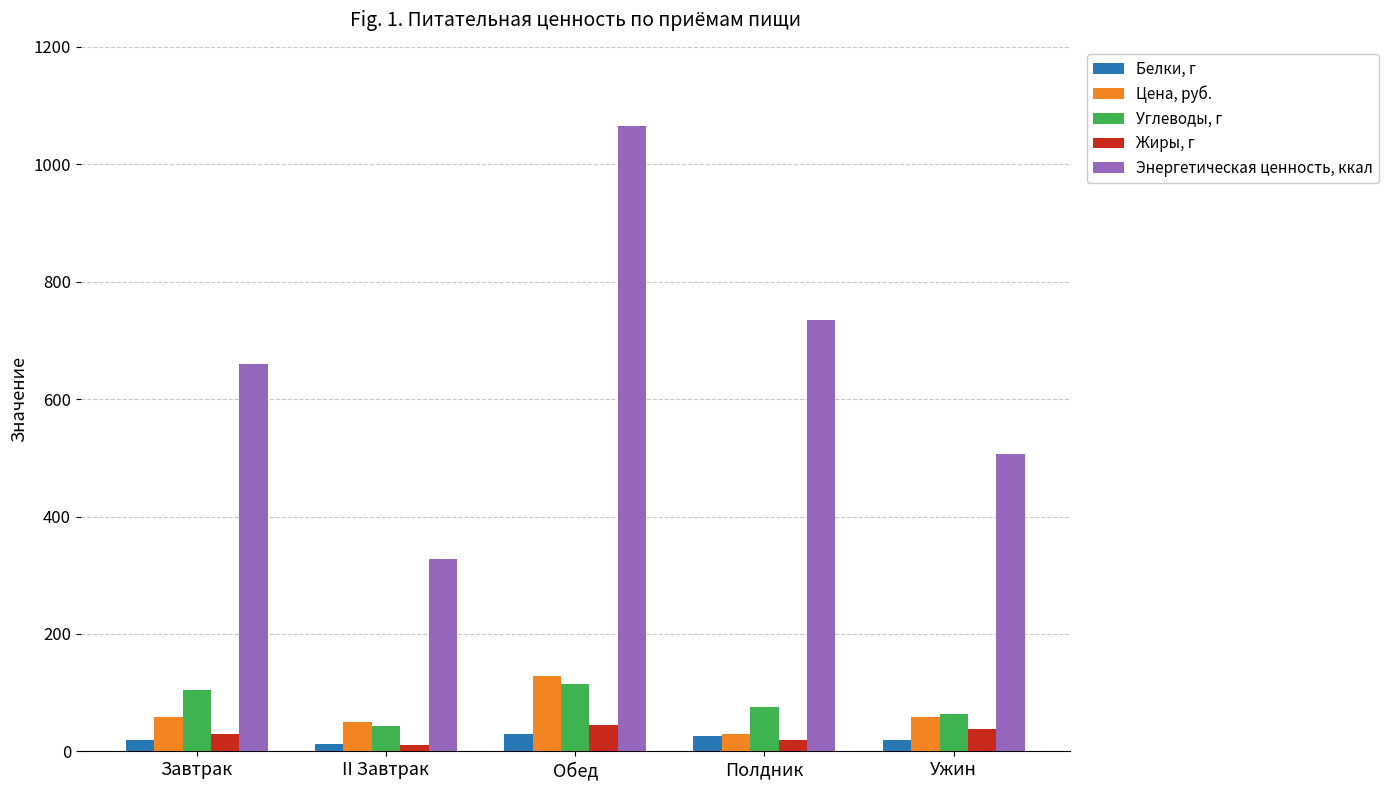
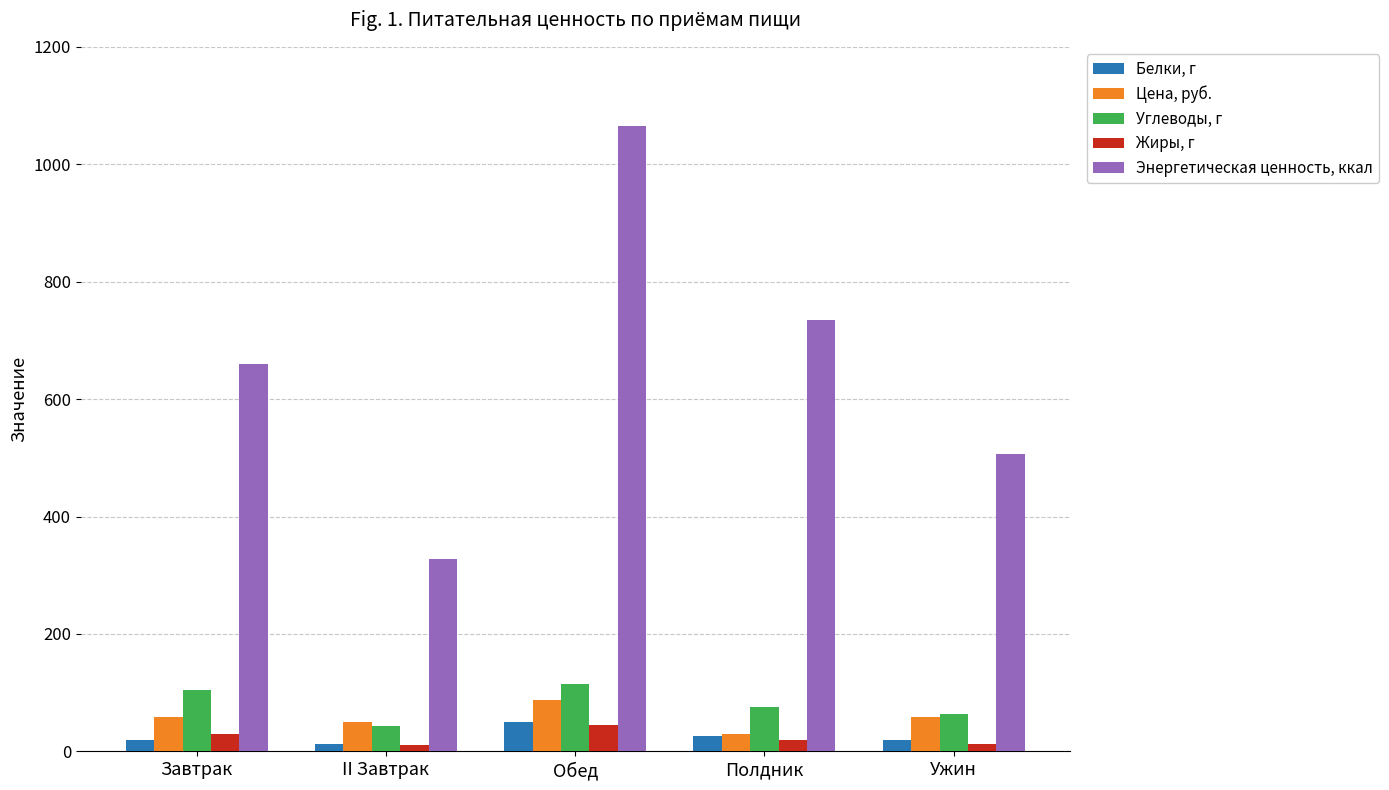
  {
    "Белки, г": {
      "Завтрак": 20,
      "II Завтрак": 10,
-     "Обед": 30,
+     "Обед": 50,
      "Полдник": 30,
      "Ужин": 20
    },
    "Цена, руб.": {
      "Завтрак": 60,
      "II Завтрак": 50,
-     "Обед": 130,
+     "Обед": 90,
      "Полдник": 30,
      "Ужин": 60
    },
    "Углеводы, г": {
      "Завтрак": 100,
      "II Завтрак": 40,
      "Обед": 110,
      "Полдник": 80,
      "Ужин": 60
    },
    "Жиры, г": {
      "Завтрак": 30,
      "II Завтрак": 10,
      "Обед": 40,
      "Полдник": 20,
-     "Ужин": 40
+     "Ужин": 10
    },
    "Энергетическая ценность, ккал": {
      "Завтрак": 660,
      "II Завтрак": 330,
      "Обед": 1070,
      "Полдник": 730,
      "Ужин": 510
    }
  }
